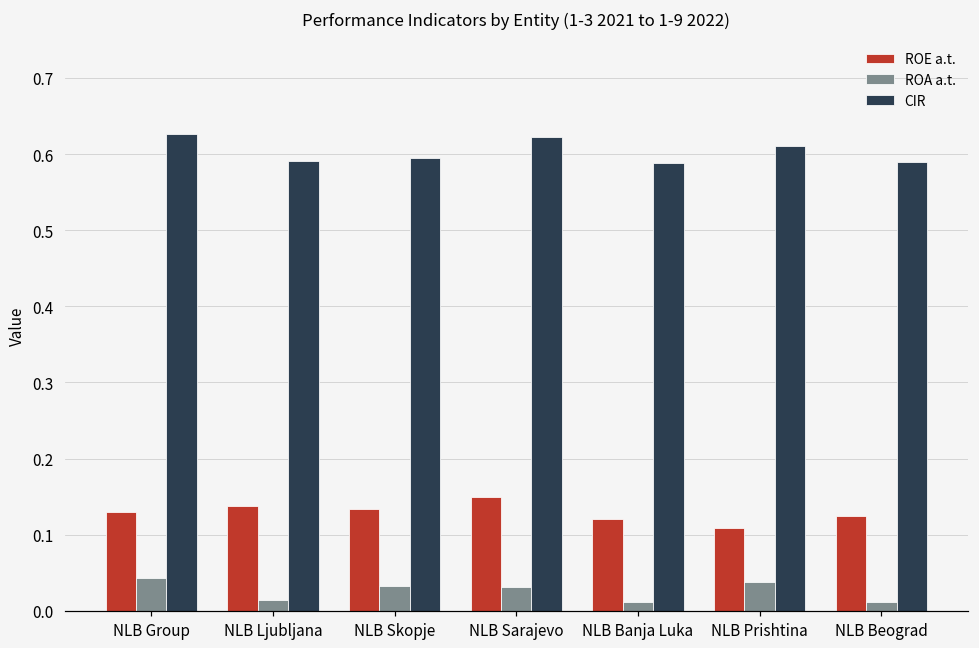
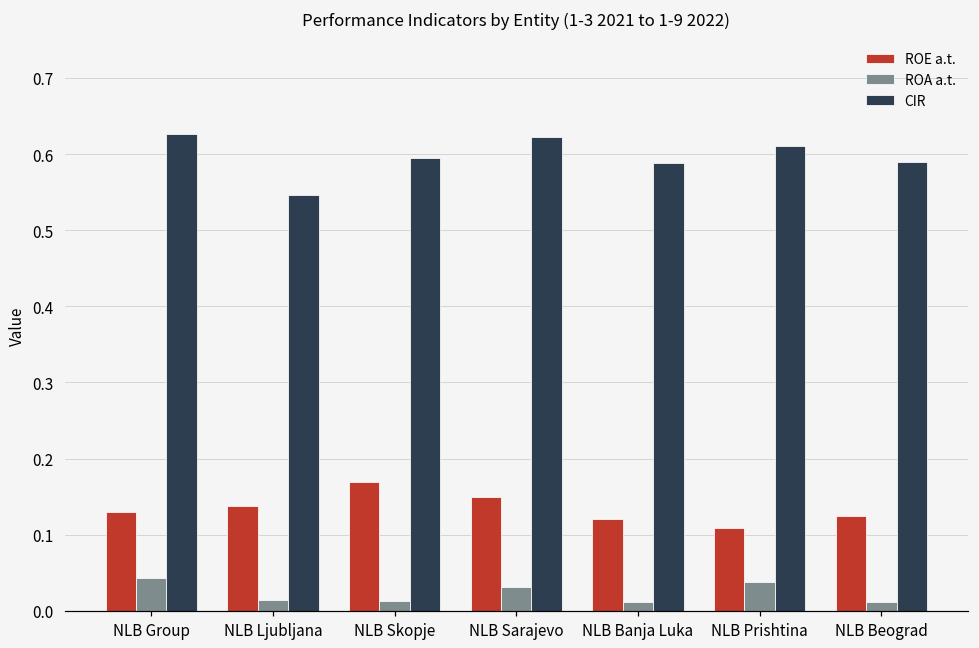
  {
    "ROE a.t.": {
      "NLB Group": 0.13,
      "NLB Ljubljana": 0.14,
-     "NLB Skopje": 0.13,
+     "NLB Skopje": 0.17,
      "NLB Sarajevo": 0.15,
      "NLB Banja Luka": 0.12,
      "NLB Prishtina": 0.11,
      "NLB Beograd": 0.12
    },
    "ROA a.t.": {
      "NLB Group": 0.04,
      "NLB Ljubljana": 0.01,
-     "NLB Skopje": 0.03,
+     "NLB Skopje": 0.01,
      "NLB Sarajevo": 0.03,
      "NLB Banja Luka": 0.01,
      "NLB Prishtina": 0.04,
      "NLB Beograd": 0.01
    },
    "CIR": {
      "NLB Group": 0.63,
-     "NLB Ljubljana": 0.59,
+     "NLB Ljubljana": 0.55,
      "NLB Skopje": 0.59,
      "NLB Sarajevo": 0.62,
      "NLB Banja Luka": 0.59,
      "NLB Prishtina": 0.61,
      "NLB Beograd": 0.59
    }
  }
